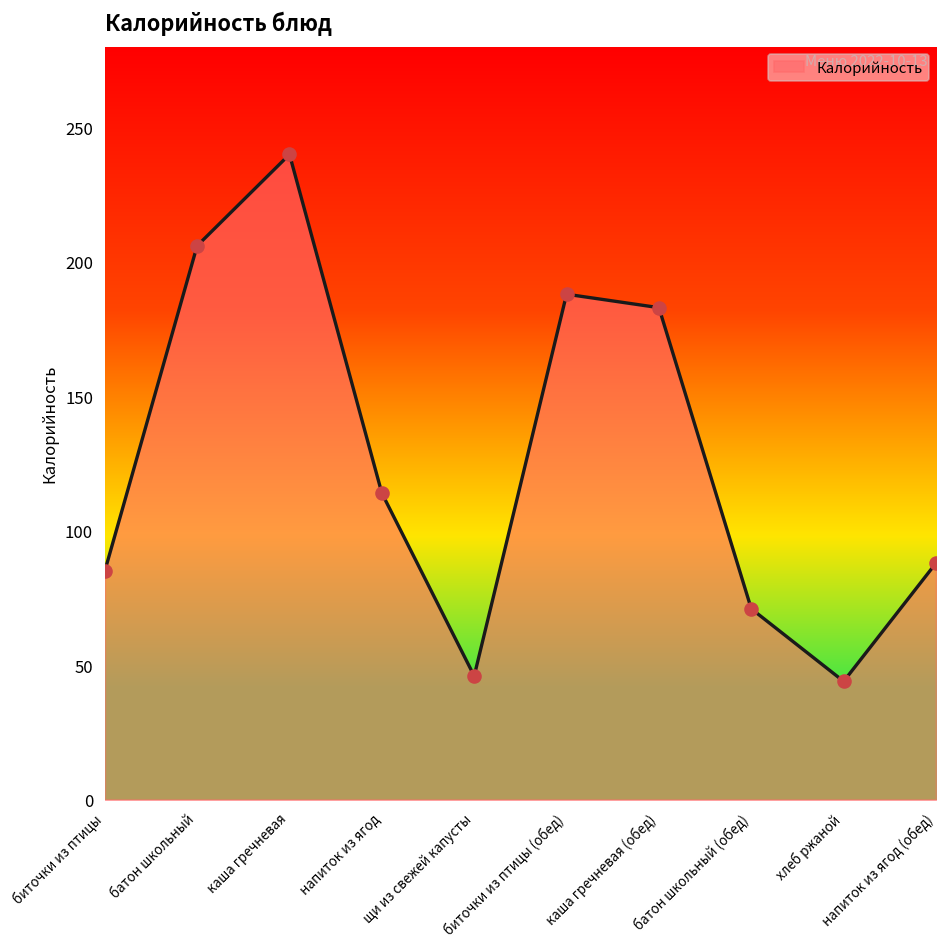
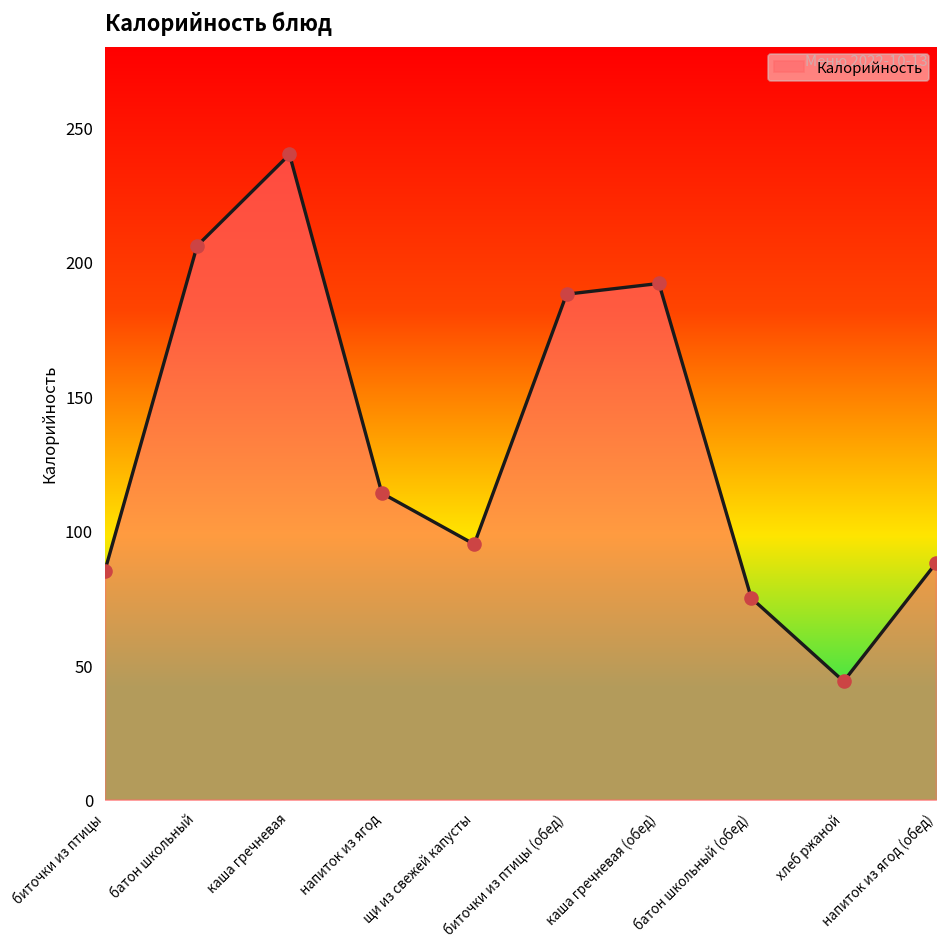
  {
    "биточки из птицы": 85,
    "батон школьный": 206,
    "каша гречневая": 240,
    "напиток из ягод": 114,
-   "щи из свежей капусты": 46,
+   "щи из свежей капусты": 95,
    "биточки из птицы (обед)": 188,
-   "каша гречневая (обед)": 183,
-   "батон школьный (обед)": 71,
+   "каша гречневая (обед)": 192,
+   "батон школьный (обед)": 75,
    "хлеб ржаной": 44,
    "напиток из ягод (обед)": 88
  }
